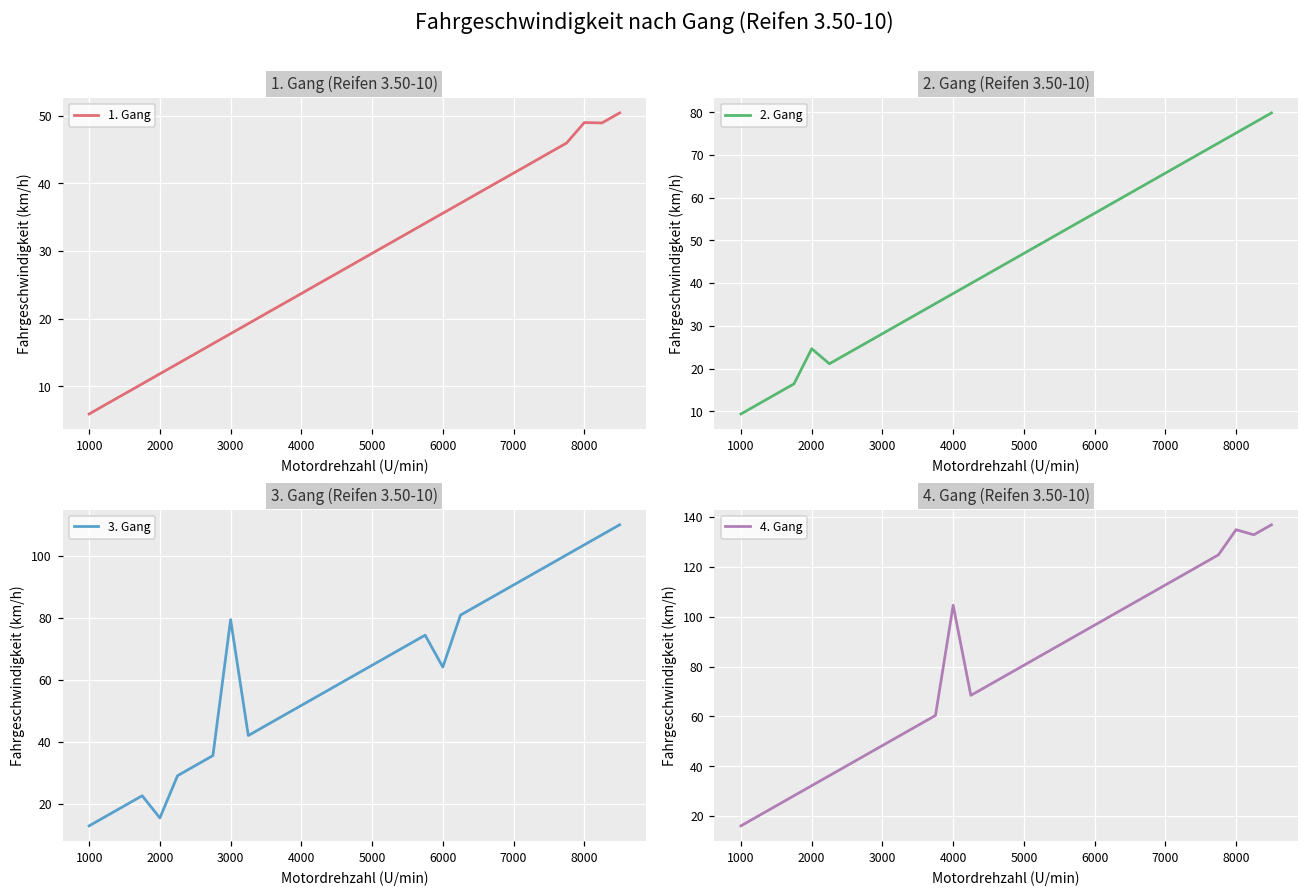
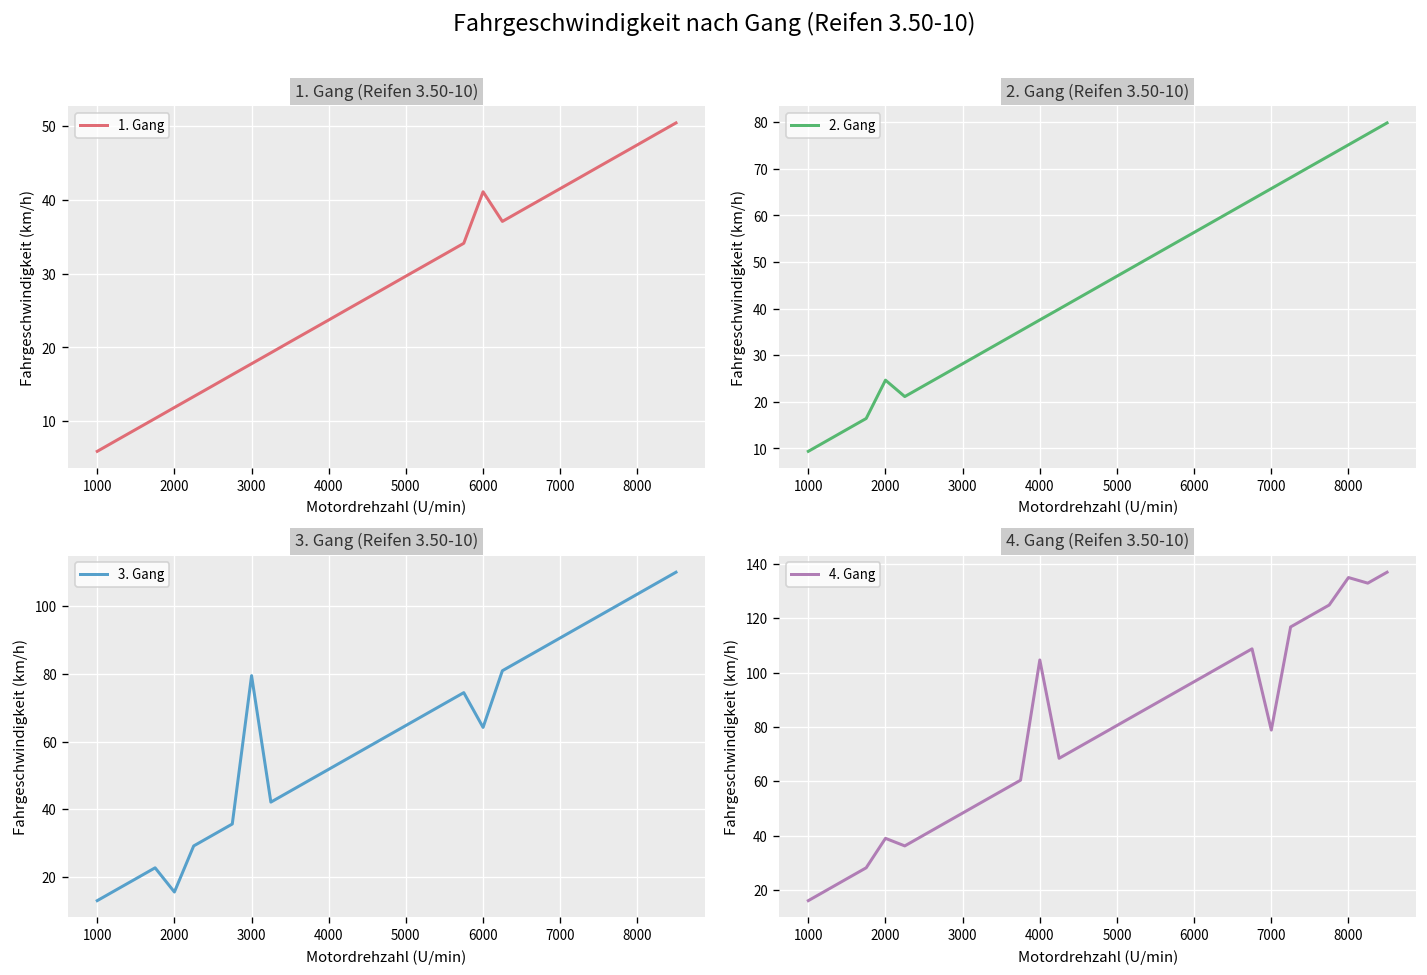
  {
    "1. Gang (Reifen 3.50-10)": {
      "1000": 6,
      "2000": 12,
      "3000": 18,
      "4000": 24,
      "5000": 30,
-     "6000": 36,
+     "6000": 41,
      "7000": 42,
-     "8000": 49
+     "8000": 47
    },
    "2. Gang (Reifen 3.50-10)": {
      "1000": 9,
      "2000": 25,
      "3000": 28,
      "4000": 38,
      "5000": 47,
      "6000": 56,
      "7000": 66,
      "8000": 75
    },
    "3. Gang (Reifen 3.50-10)": {
      "1000": 13,
      "2000": 16,
      "3000": 79,
      "4000": 52,
      "5000": 65,
      "6000": 64,
      "7000": 91,
      "8000": 104
    },
    "4. Gang (Reifen 3.50-10)": {
      "1000": 16,
-     "2000": 32,
+     "2000": 39,
      "3000": 48,
      "4000": 105,
      "5000": 81,
      "6000": 97,
-     "7000": 113,
+     "7000": 79,
      "8000": 135
    }
  }
